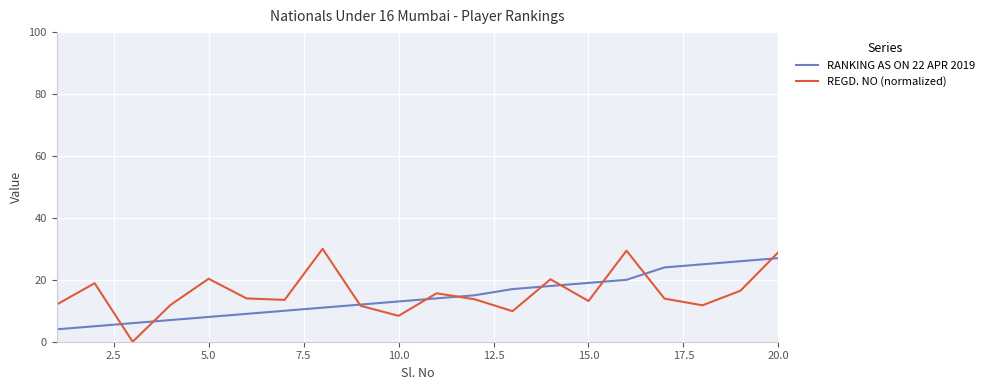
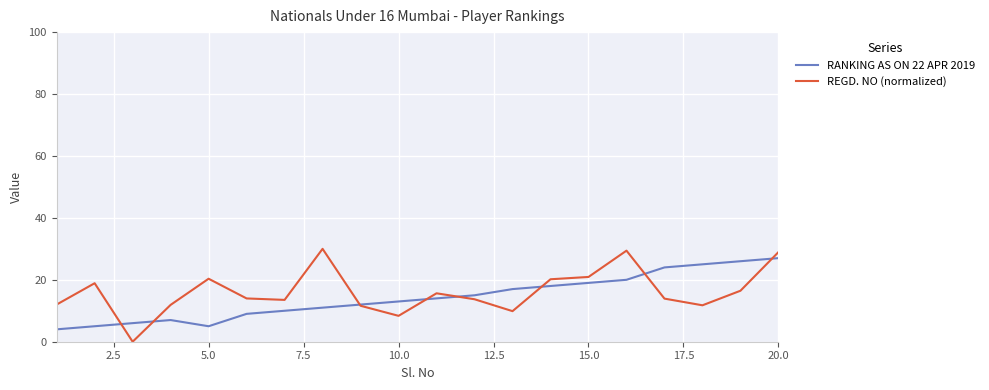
  {
    "RANKING AS ON 22 APR 2019": {
-     "5.0": 8,
+     "5.0": 5,
      "10.0": 13,
      "15.0": 19,
      "20.0": 27
    },
    "REGD. NO (normalized)": {
      "5.0": 20,
      "10.0": 8,
-     "15.0": 13,
+     "15.0": 21,
      "20.0": 29
    }
  }
